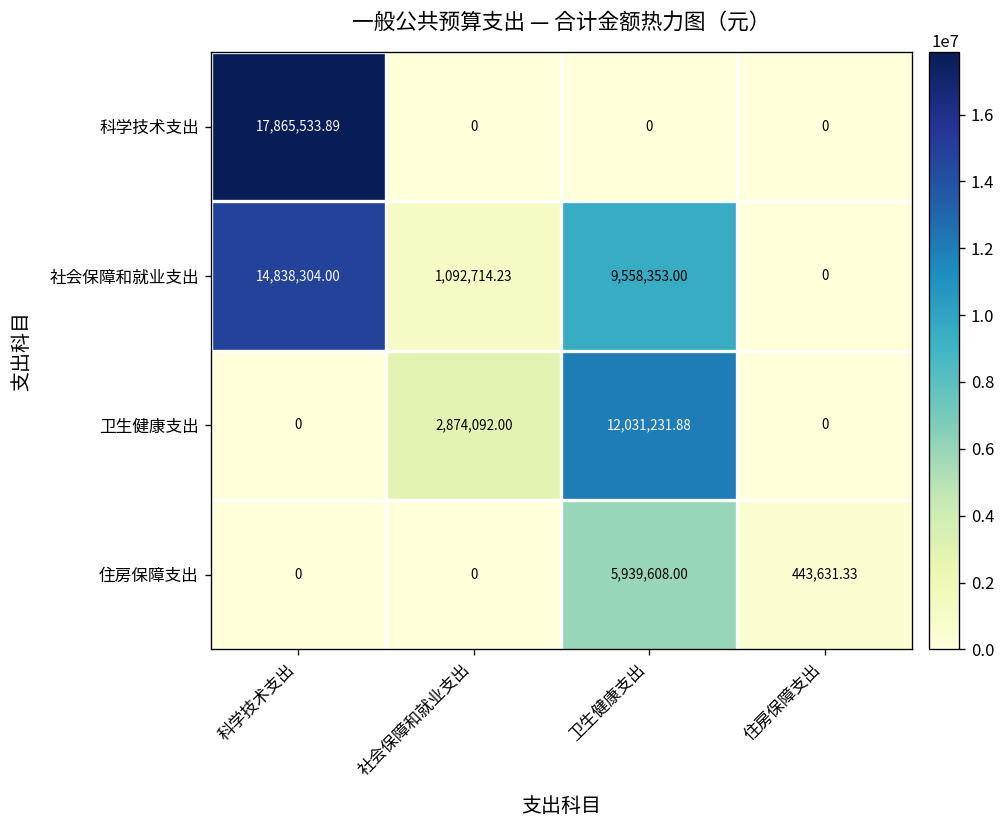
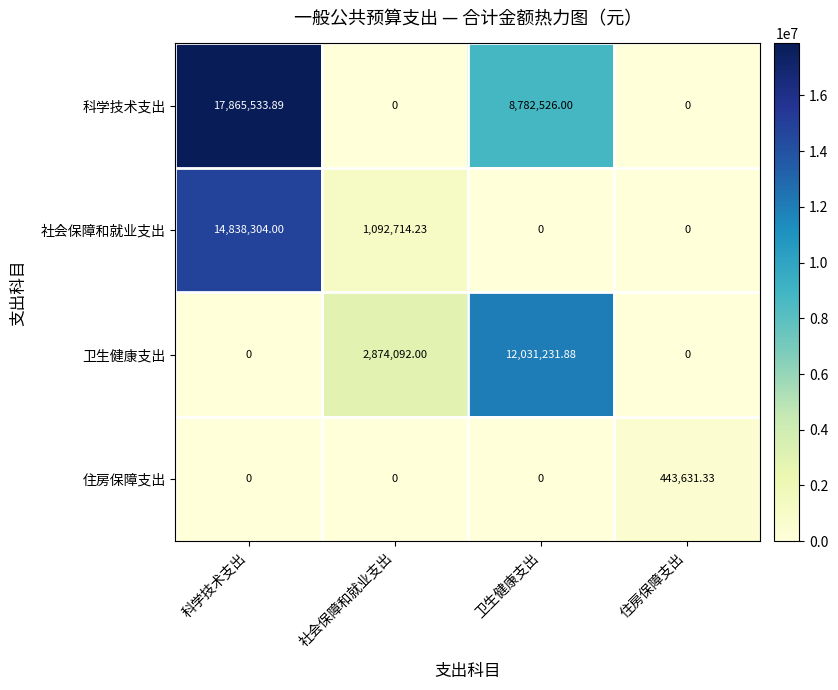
  {
    "科学技术支出": {
      "科学技术支出": "17,865,533.89",
      "社会保障和就业支出": "0",
-     "卫生健康支出": "0",
+     "卫生健康支出": "8,782,526.00",
      "住房保障支出": "0"
    },
    "社会保障和就业支出": {
      "科学技术支出": "14,838,304.00",
      "社会保障和就业支出": "1,092,714.23",
-     "卫生健康支出": "9,558,353.00",
+     "卫生健康支出": "0",
      "住房保障支出": "0"
    },
    "卫生健康支出": {
      "科学技术支出": "0",
      "社会保障和就业支出": "2,874,092.00",
      "卫生健康支出": "12,031,231.88",
      "住房保障支出": "0"
    },
    "住房保障支出": {
      "科学技术支出": "0",
      "社会保障和就业支出": "0",
-     "卫生健康支出": "5,939,608.00",
+     "卫生健康支出": "0",
      "住房保障支出": "443,631.33"
    }
  }
